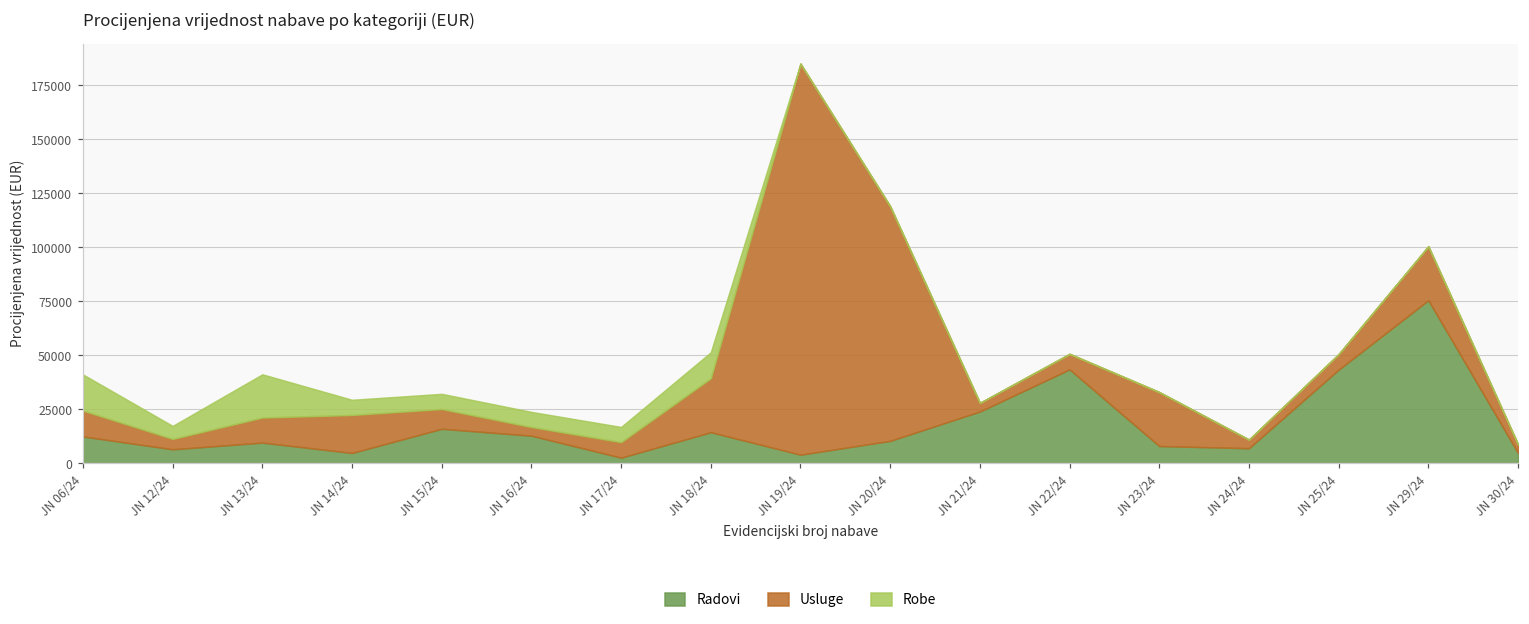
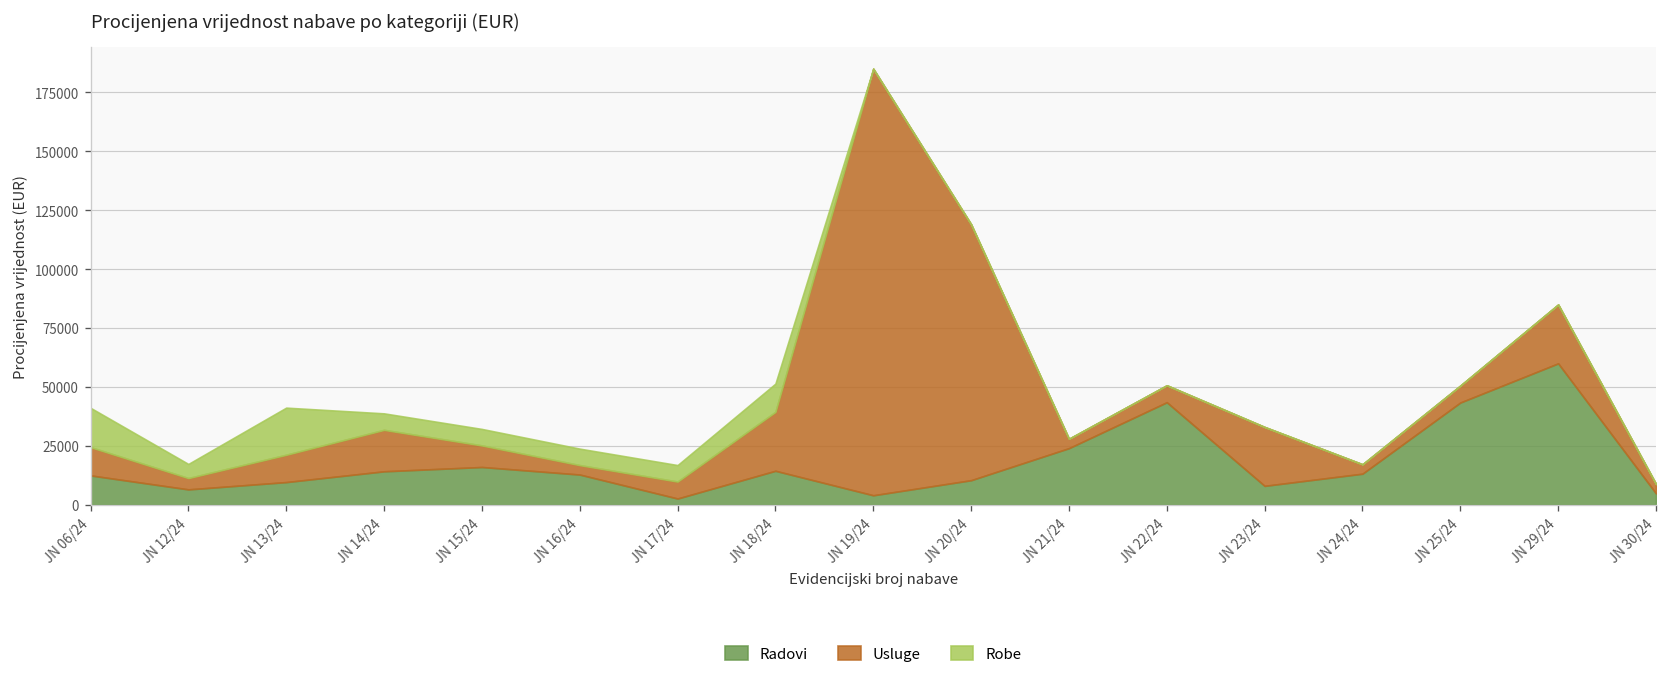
  {
    "Radovi": {
      "JN 06/24": 12000,
      "JN 12/24": 7000,
      "JN 13/24": 10000,
-     "JN 14/24": 5000,
+     "JN 14/24": 14000,
      "JN 15/24": 16000,
      "JN 16/24": 13000,
      "JN 17/24": 3000,
      "JN 18/24": 14000,
      "JN 19/24": 4000,
      "JN 20/24": 10000,
      "JN 21/24": 24000,
      "JN 22/24": 44000,
      "JN 23/24": 8000,
-     "JN 24/24": 7000,
+     "JN 24/24": 13000,
      "JN 25/24": 43000,
-     "JN 29/24": 76000,
+     "JN 29/24": 60000,
      "JN 30/24": 5000
    },
    "Usluge": {
      "JN 06/24": 12000,
      "JN 12/24": 5000,
      "JN 13/24": 12000,
      "JN 14/24": 18000,
      "JN 15/24": 9000,
      "JN 16/24": 4000,
      "JN 17/24": 7000,
      "JN 18/24": 25000
    },
    "Robe": {
      "JN 06/24": 17000,
      "JN 12/24": 6000,
      "JN 13/24": 20000,
      "JN 14/24": 7000,
      "JN 15/24": 7000,
      "JN 16/24": 7000,
      "JN 17/24": 7000,
      "JN 18/24": 12000
    }
  }
